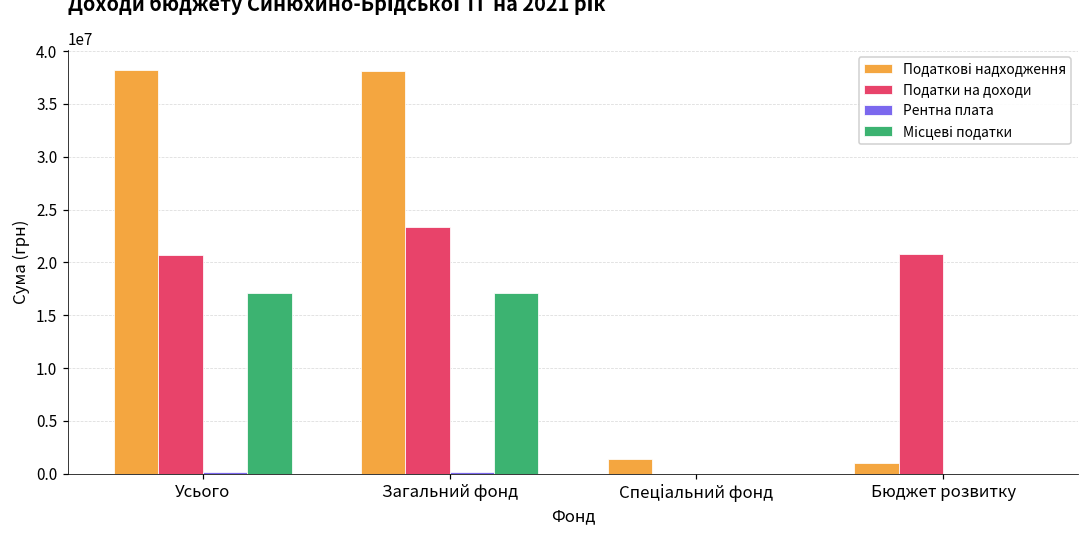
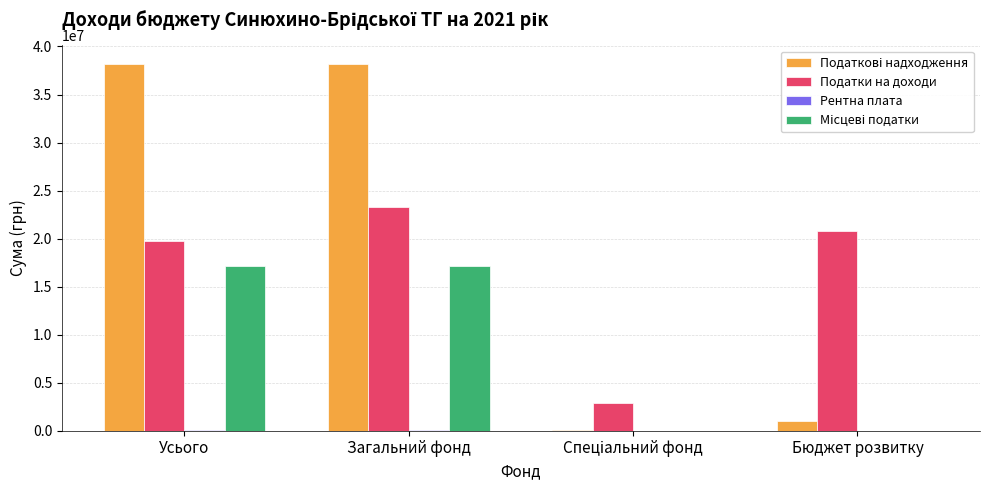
  {
    "Податкові надходження": {
      "Усього": 38000000,
      "Загальний фонд": 38000000,
-     "Спеціальний фонд": 1000000,
+     "Спеціальний фонд": 0,
      "Бюджет розвитку": 1000000
    },
    "Податки на доходи": {
-     "Усього": 21000000,
+     "Усього": 20000000,
      "Загальний фонд": 23000000,
-     "Спеціальний фонд": 0,
+     "Спеціальний фонд": 3000000,
      "Бюджет розвитку": 21000000
    },
    "Рентна плата": {
      "Спеціальний фонд": 0,
      "Бюджет розвитку": 0
    },
    "Місцеві податки": {
      "Усього": 17000000,
      "Загальний фонд": 17000000,
      "Спеціальний фонд": 0,
      "Бюджет розвитку": 0
    }
  }
